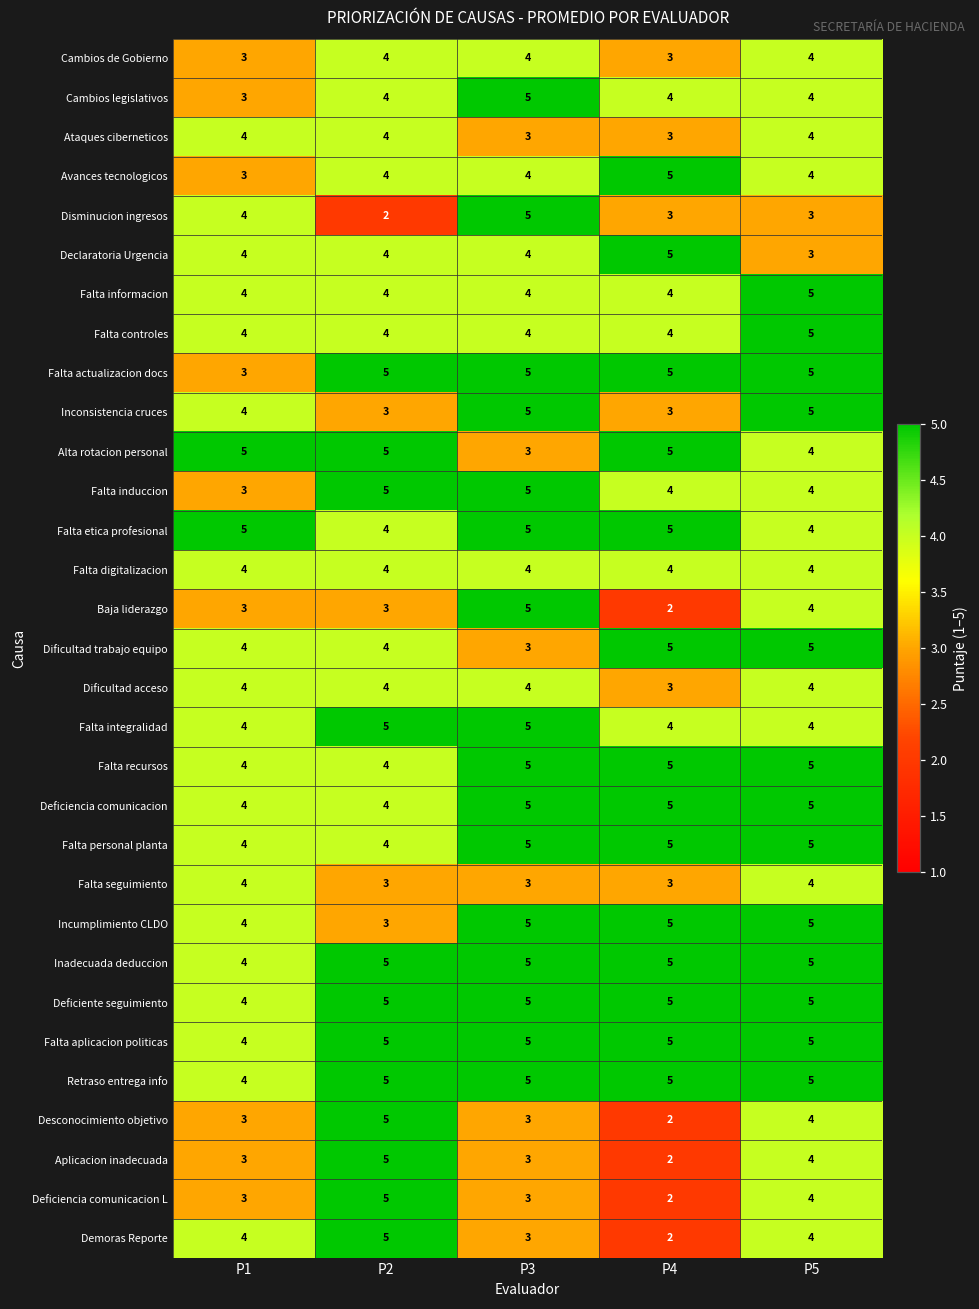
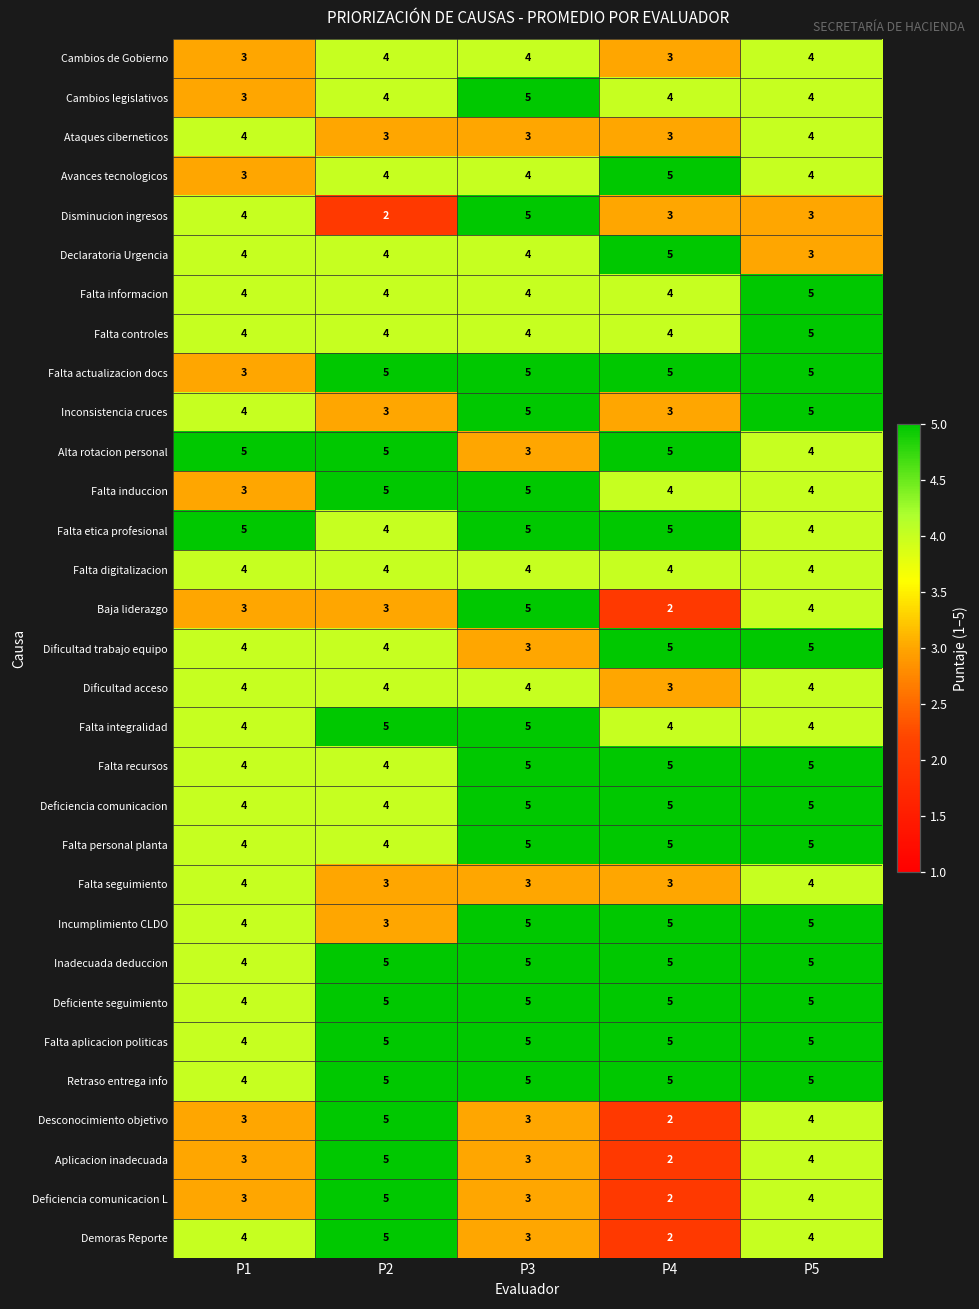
  {
    "Cambios de Gobierno": {
      "P1": 3,
      "P2": 4,
      "P3": 4,
      "P4": 3,
      "P5": 4
    },
    "Cambios legislativos": {
      "P1": 3,
      "P2": 4,
      "P3": 5,
      "P4": 4,
      "P5": 4
    },
    "Ataques ciberneticos": {
      "P1": 4,
-     "P2": 4,
+     "P2": 3,
      "P3": 3,
      "P4": 3,
      "P5": 4
    },
    "Avances tecnologicos": {
      "P1": 3,
      "P2": 4,
      "P3": 4,
      "P4": 5,
      "P5": 4
    },
    "Disminucion ingresos": {
      "P1": 4,
      "P2": 2,
      "P3": 5,
      "P4": 3,
      "P5": 3
    },
    "Declaratoria Urgencia": {
      "P1": 4,
      "P2": 4,
      "P3": 4,
      "P4": 5,
      "P5": 3
    },
    "Falta informacion": {
      "P1": 4,
      "P2": 4,
      "P3": 4,
      "P4": 4,
      "P5": 5
    },
    "Falta controles": {
      "P1": 4,
      "P2": 4,
      "P3": 4,
      "P4": 4,
      "P5": 5
    },
    "Falta actualizacion docs": {
      "P1": 3,
      "P2": 5,
      "P3": 5,
      "P4": 5,
      "P5": 5
    },
    "Inconsistencia cruces": {
      "P1": 4,
      "P2": 3,
      "P3": 5,
      "P4": 3,
      "P5": 5
    },
    "Alta rotacion personal": {
      "P1": 5,
      "P2": 5,
      "P3": 3,
      "P4": 5,
      "P5": 4
    },
    "Falta induccion": {
      "P1": 3,
      "P2": 5,
      "P3": 5,
      "P4": 4,
      "P5": 4
    },
    "Falta etica profesional": {
      "P1": 5,
      "P2": 4,
      "P3": 5,
      "P4": 5,
      "P5": 4
    },
    "Falta digitalizacion": {
      "P1": 4,
      "P2": 4,
      "P3": 4,
      "P4": 4,
      "P5": 4
    },
    "Baja liderazgo": {
      "P1": 3,
      "P2": 3,
      "P3": 5,
      "P4": 2,
      "P5": 4
    },
    "Dificultad trabajo equipo": {
      "P1": 4,
      "P2": 4,
      "P3": 3,
      "P4": 5,
      "P5": 5
    },
    "Dificultad acceso": {
      "P1": 4,
      "P2": 4,
      "P3": 4,
      "P4": 3,
      "P5": 4
    },
    "Falta integralidad": {
      "P1": 4,
      "P2": 5,
      "P3": 5,
      "P4": 4,
      "P5": 4
    },
    "Falta recursos": {
      "P1": 4,
      "P2": 4,
      "P3": 5,
      "P4": 5,
      "P5": 5
    },
    "Deficiencia comunicacion": {
      "P1": 4,
      "P2": 4,
      "P3": 5,
      "P4": 5,
      "P5": 5
    },
    "Falta personal planta": {
      "P1": 4,
      "P2": 4,
      "P3": 5,
      "P4": 5,
      "P5": 5
    },
    "Falta seguimiento": {
      "P1": 4,
      "P2": 3,
      "P3": 3,
      "P4": 3,
      "P5": 4
    },
    "Incumplimiento CLDO": {
      "P1": 4,
      "P2": 3,
      "P3": 5,
      "P4": 5,
      "P5": 5
    },
    "Inadecuada deduccion": {
      "P1": 4,
      "P2": 5,
      "P3": 5,
      "P4": 5,
      "P5": 5
    },
    "Deficiente seguimiento": {
      "P1": 4,
      "P2": 5,
      "P3": 5,
      "P4": 5,
      "P5": 5
    },
    "Falta aplicacion politicas": {
      "P1": 4,
      "P2": 5,
      "P3": 5,
      "P4": 5,
      "P5": 5
    },
    "Retraso entrega info": {
      "P1": 4,
      "P2": 5,
      "P3": 5,
      "P4": 5,
      "P5": 5
    },
    "Desconocimiento objetivo": {
      "P1": 3,
      "P2": 5,
      "P3": 3,
      "P4": 2,
      "P5": 4
    },
    "Aplicacion inadecuada": {
      "P1": 3,
      "P2": 5,
      "P3": 3,
      "P4": 2,
      "P5": 4
    },
    "Deficiencia comunicacion L": {
      "P1": 3,
      "P2": 5,
      "P3": 3,
      "P4": 2,
      "P5": 4
    },
    "Demoras Reporte": {
      "P1": 4,
      "P2": 5,
      "P3": 3,
      "P4": 2,
      "P5": 4
    }
  }
